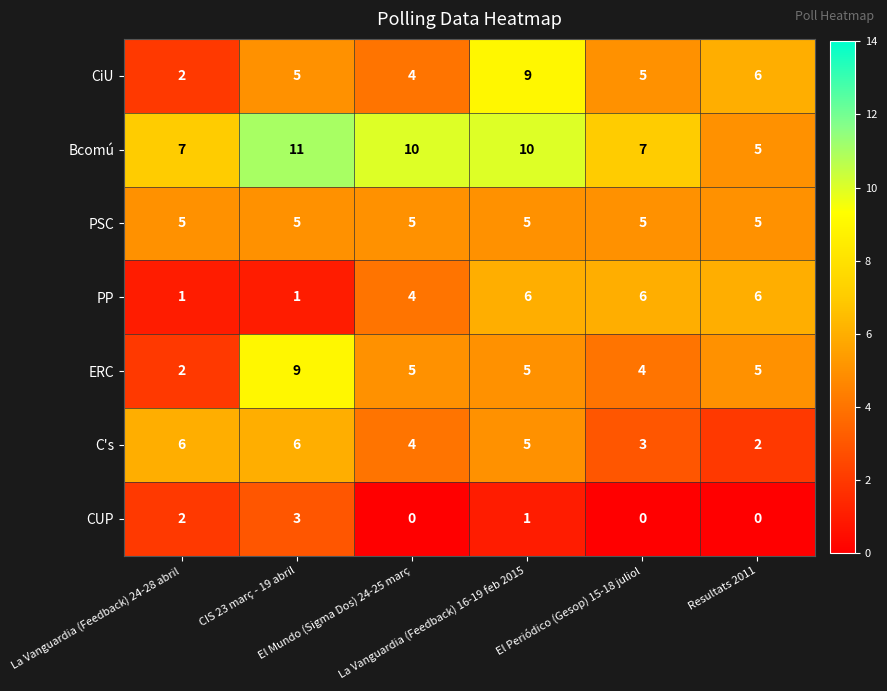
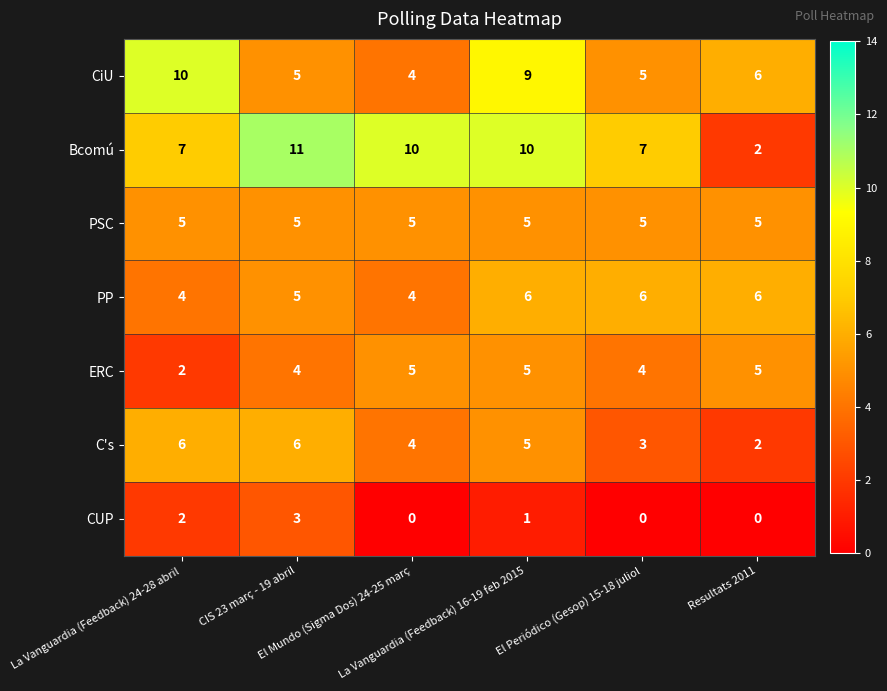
  {
    "CiU": {
-     "La Vanguardia (Feedback) 24-28 abril": 2,
+     "La Vanguardia (Feedback) 24-28 abril": 10,
      "CIS 23 març - 19 abril": 5,
      "El Mundo (Sigma Dos) 24-25 març": 4,
      "La Vanguardia (Feedback) 16-19 feb 2015": 9,
      "El Periódico (Gesop) 15-18 juliol": 5,
      "Resultats 2011": 6
    },
    "Bcomú": {
      "La Vanguardia (Feedback) 24-28 abril": 7,
      "CIS 23 març - 19 abril": 11,
      "El Mundo (Sigma Dos) 24-25 març": 10,
      "La Vanguardia (Feedback) 16-19 feb 2015": 10,
      "El Periódico (Gesop) 15-18 juliol": 7,
-     "Resultats 2011": 5
+     "Resultats 2011": 2
    },
    "PSC": {
      "La Vanguardia (Feedback) 24-28 abril": 5,
      "CIS 23 març - 19 abril": 5,
      "El Mundo (Sigma Dos) 24-25 març": 5,
      "La Vanguardia (Feedback) 16-19 feb 2015": 5,
      "El Periódico (Gesop) 15-18 juliol": 5,
      "Resultats 2011": 5
    },
    "PP": {
-     "La Vanguardia (Feedback) 24-28 abril": 1,
-     "CIS 23 març - 19 abril": 1,
+     "La Vanguardia (Feedback) 24-28 abril": 4,
+     "CIS 23 març - 19 abril": 5,
      "El Mundo (Sigma Dos) 24-25 març": 4,
      "La Vanguardia (Feedback) 16-19 feb 2015": 6,
      "El Periódico (Gesop) 15-18 juliol": 6,
      "Resultats 2011": 6
    },
    "ERC": {
      "La Vanguardia (Feedback) 24-28 abril": 2,
-     "CIS 23 març - 19 abril": 9,
+     "CIS 23 març - 19 abril": 4,
      "El Mundo (Sigma Dos) 24-25 març": 5,
      "La Vanguardia (Feedback) 16-19 feb 2015": 5,
      "El Periódico (Gesop) 15-18 juliol": 4,
      "Resultats 2011": 5
    },
    "C's": {
      "La Vanguardia (Feedback) 24-28 abril": 6,
      "CIS 23 març - 19 abril": 6,
      "El Mundo (Sigma Dos) 24-25 març": 4,
      "La Vanguardia (Feedback) 16-19 feb 2015": 5,
      "El Periódico (Gesop) 15-18 juliol": 3,
      "Resultats 2011": 2
    },
    "CUP": {
      "La Vanguardia (Feedback) 24-28 abril": 2,
      "CIS 23 març - 19 abril": 3,
      "El Mundo (Sigma Dos) 24-25 març": 0,
      "La Vanguardia (Feedback) 16-19 feb 2015": 1,
      "El Periódico (Gesop) 15-18 juliol": 0,
      "Resultats 2011": 0
    }
  }
